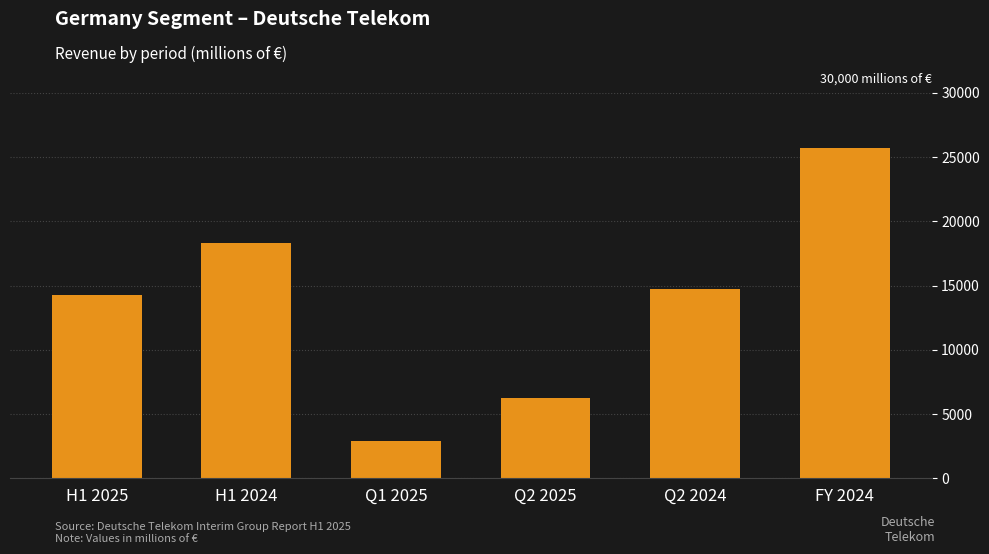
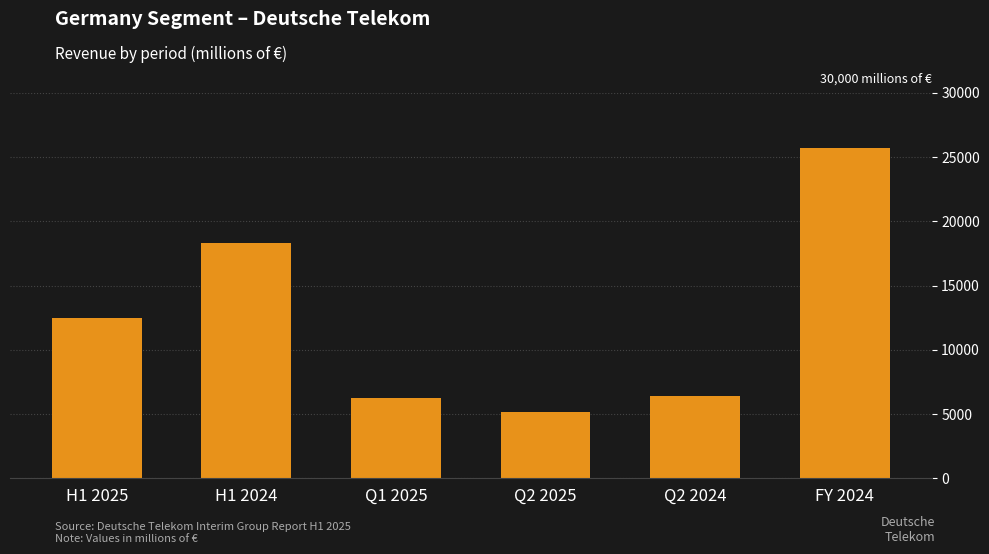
  {
-   "H1 2025": 14200,
+   "H1 2025": 12500,
    "H1 2024": 18300,
-   "Q1 2025": 2900,
-   "Q2 2025": 6300,
-   "Q2 2024": 14700,
+   "Q1 2025": 6200,
+   "Q2 2025": 5100,
+   "Q2 2024": 6400,
    "FY 2024": 25700
  }
